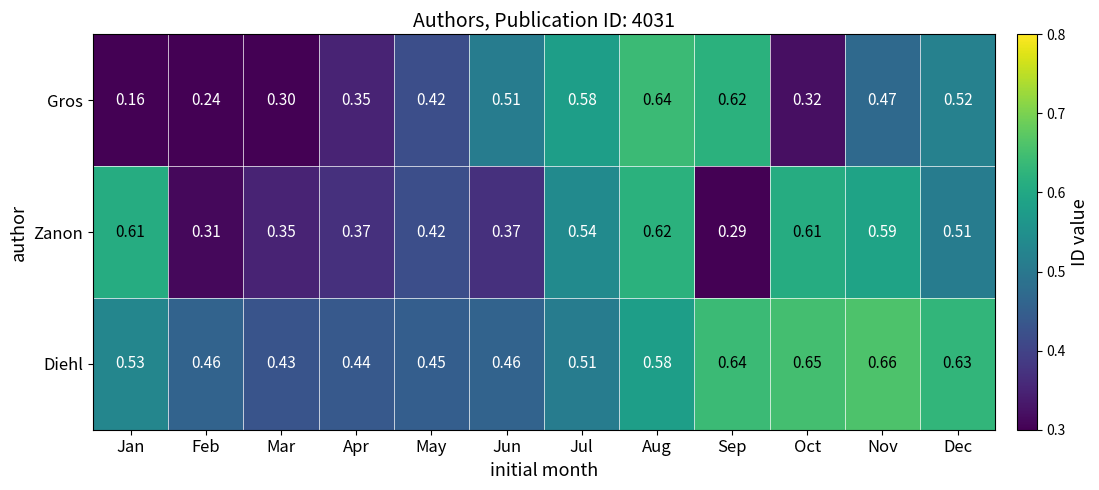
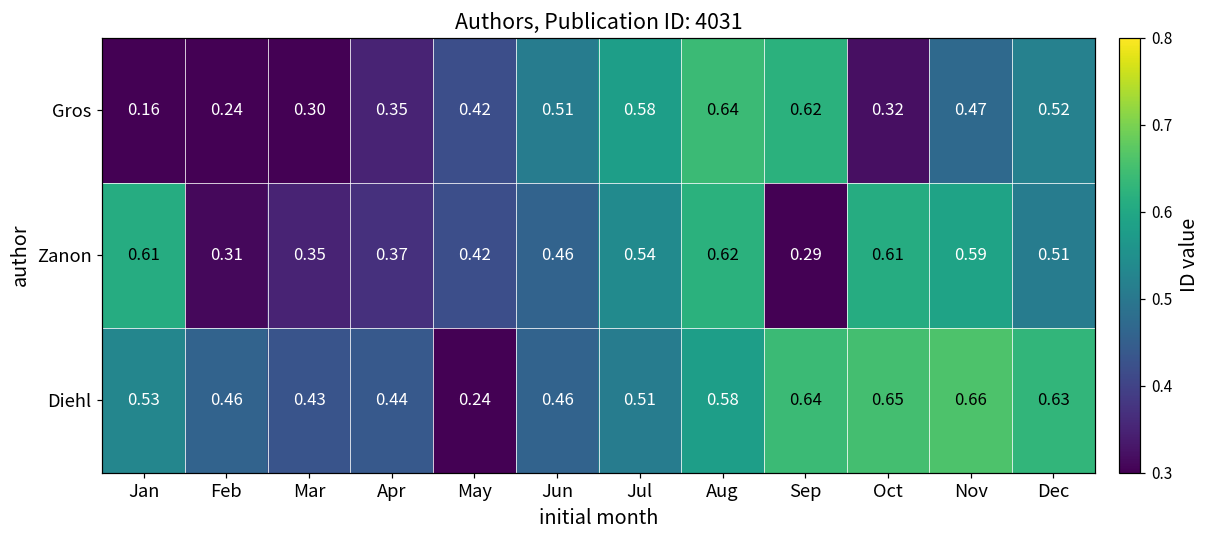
  {
    "Gros": {
      "Jan": 0.16,
      "Feb": 0.24,
      "Mar": 0.30,
      "Apr": 0.35,
      "May": 0.42,
      "Jun": 0.51,
      "Jul": 0.58,
      "Aug": 0.64,
      "Sep": 0.62,
      "Oct": 0.32,
      "Nov": 0.47,
      "Dec": 0.52
    },
    "Zanon": {
      "Jan": 0.61,
      "Feb": 0.31,
      "Mar": 0.35,
      "Apr": 0.37,
      "May": 0.42,
-     "Jun": 0.37,
+     "Jun": 0.46,
      "Jul": 0.54,
      "Aug": 0.62,
      "Sep": 0.29,
      "Oct": 0.61,
      "Nov": 0.59,
      "Dec": 0.51
    },
    "Diehl": {
      "Jan": 0.53,
      "Feb": 0.46,
      "Mar": 0.43,
      "Apr": 0.44,
-     "May": 0.45,
+     "May": 0.24,
      "Jun": 0.46,
      "Jul": 0.51,
      "Aug": 0.58,
      "Sep": 0.64,
      "Oct": 0.65,
      "Nov": 0.66,
      "Dec": 0.63
    }
  }
